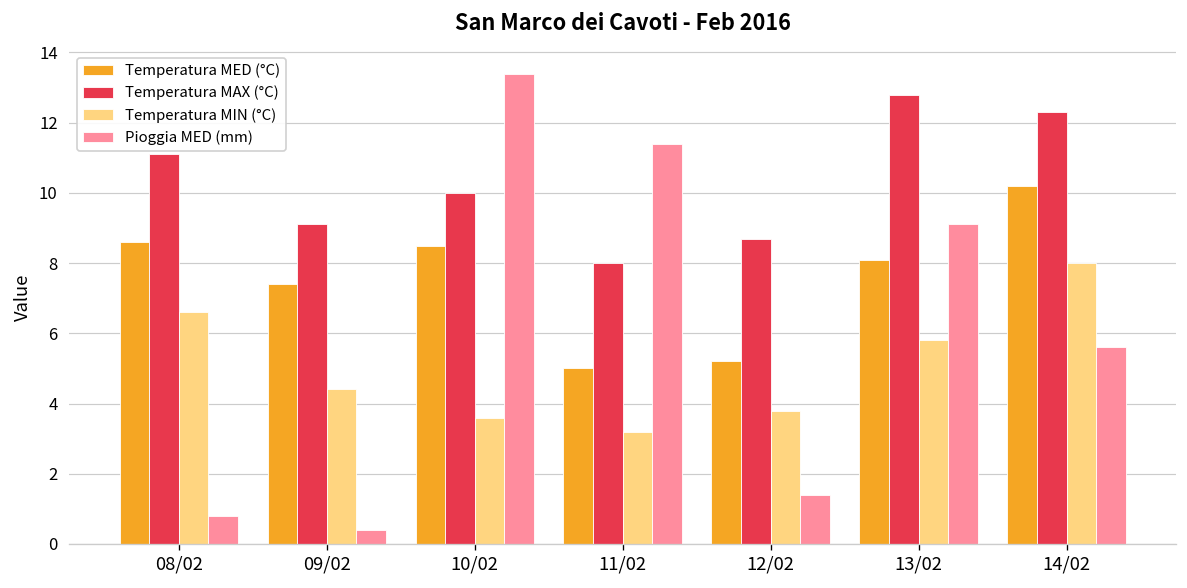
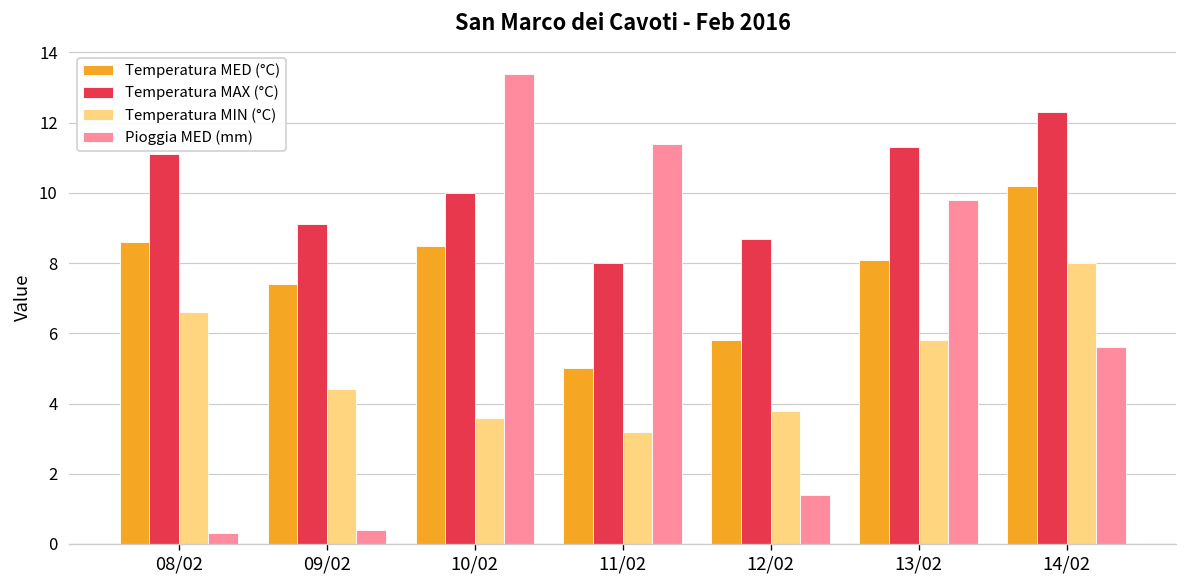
  {
    "Temperatura MED (°C)": {
      "08/02": 8.6,
      "09/02": 7.4,
      "10/02": 8.5,
      "11/02": 5.0,
-     "12/02": 5.2,
+     "12/02": 5.8,
      "13/02": 8.1,
      "14/02": 10.2
    },
    "Temperatura MAX (°C)": {
      "09/02": 9.1,
      "10/02": 10.0,
      "11/02": 8.0,
      "12/02": 8.7,
-     "13/02": 12.8,
+     "13/02": 11.3,
      "14/02": 12.3
    },
    "Temperatura MIN (°C)": {
      "08/02": 6.6,
      "09/02": 4.4,
      "10/02": 3.6,
      "11/02": 3.2,
      "12/02": 3.8,
      "13/02": 5.8,
      "14/02": 8.0
    },
    "Pioggia MED (mm)": {
-     "08/02": 0.8,
+     "08/02": 0.3,
      "09/02": 0.4,
      "10/02": 13.4,
      "11/02": 11.4,
      "12/02": 1.4,
-     "13/02": 9.1,
+     "13/02": 9.8,
      "14/02": 5.6
    }
  }
